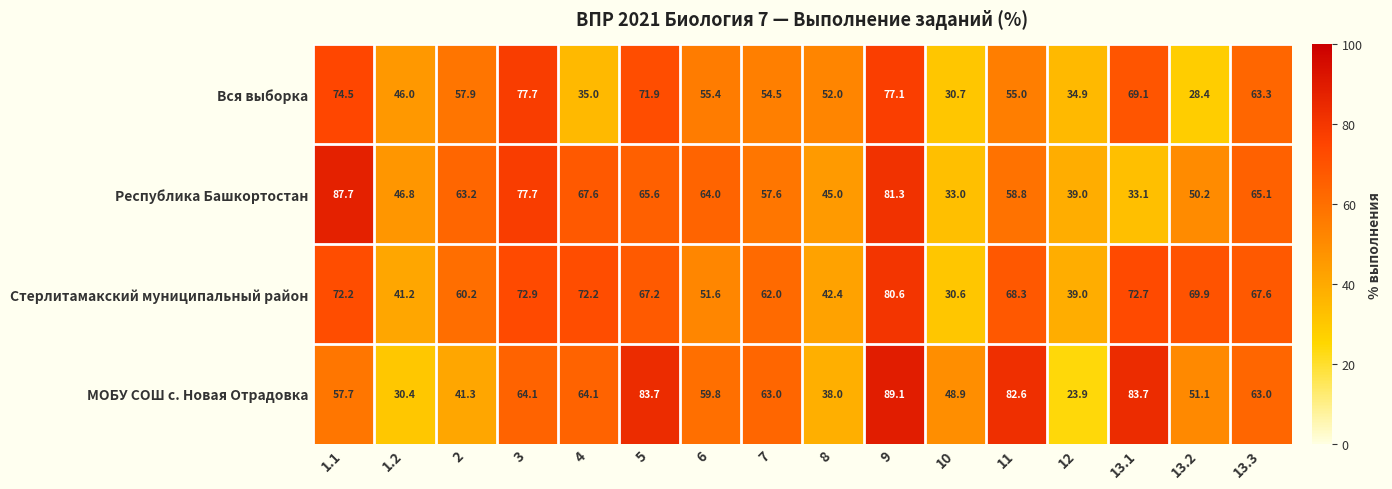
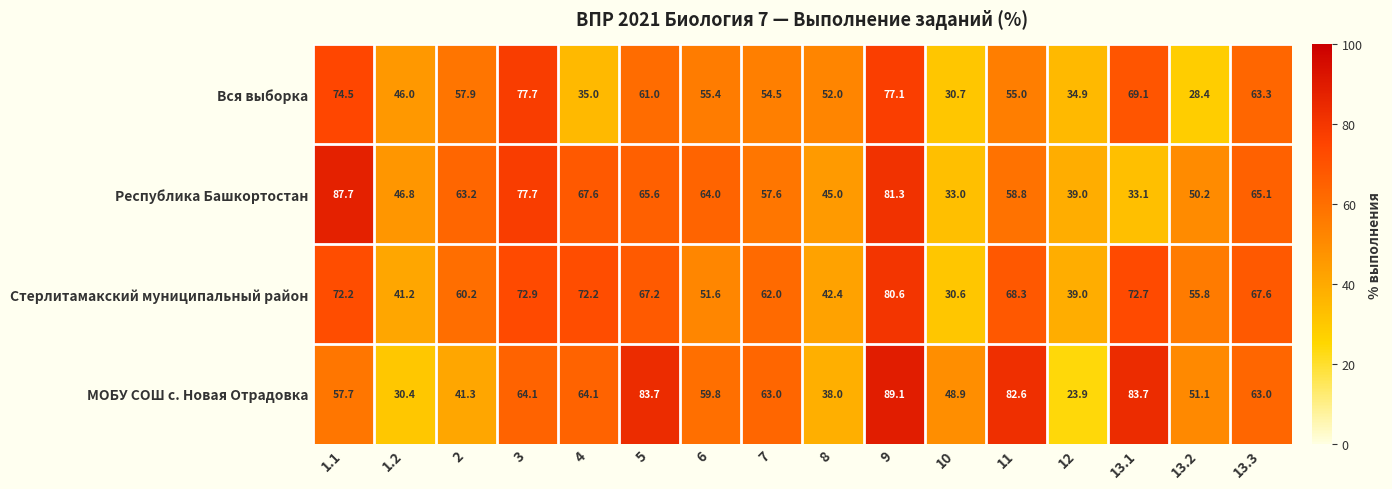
  {
    "Вся выборка": {
      "1.1": 74.5,
      "1.2": 46.0,
      "2": 57.9,
      "3": 77.7,
      "4": 35.0,
-     "5": 71.9,
+     "5": 61.0,
      "6": 55.4,
      "7": 54.5,
      "8": 52.0,
      "9": 77.1,
      "10": 30.7,
      "11": 55.0,
      "12": 34.9,
      "13.1": 69.1,
      "13.2": 28.4,
      "13.3": 63.3
    },
    "Республика Башкортостан": {
      "1.1": 87.7,
      "1.2": 46.8,
      "2": 63.2,
      "3": 77.7,
      "4": 67.6,
      "5": 65.6,
      "6": 64.0,
      "7": 57.6,
      "8": 45.0,
      "9": 81.3,
      "10": 33.0,
      "11": 58.8,
      "12": 39.0,
      "13.1": 33.1,
      "13.2": 50.2,
      "13.3": 65.1
    },
    "Стерлитамакский муниципальный район": {
      "1.1": 72.2,
      "1.2": 41.2,
      "2": 60.2,
      "3": 72.9,
      "4": 72.2,
      "5": 67.2,
      "6": 51.6,
      "7": 62.0,
      "8": 42.4,
      "9": 80.6,
      "10": 30.6,
      "11": 68.3,
      "12": 39.0,
      "13.1": 72.7,
-     "13.2": 69.9,
+     "13.2": 55.8,
      "13.3": 67.6
    },
    "МОБУ СОШ с. Новая Отрадовка": {
      "1.1": 57.7,
      "1.2": 30.4,
      "2": 41.3,
      "3": 64.1,
      "4": 64.1,
      "5": 83.7,
      "6": 59.8,
      "7": 63.0,
      "8": 38.0,
      "9": 89.1,
      "10": 48.9,
      "11": 82.6,
      "12": 23.9,
      "13.1": 83.7,
      "13.2": 51.1,
      "13.3": 63.0
    }
  }
